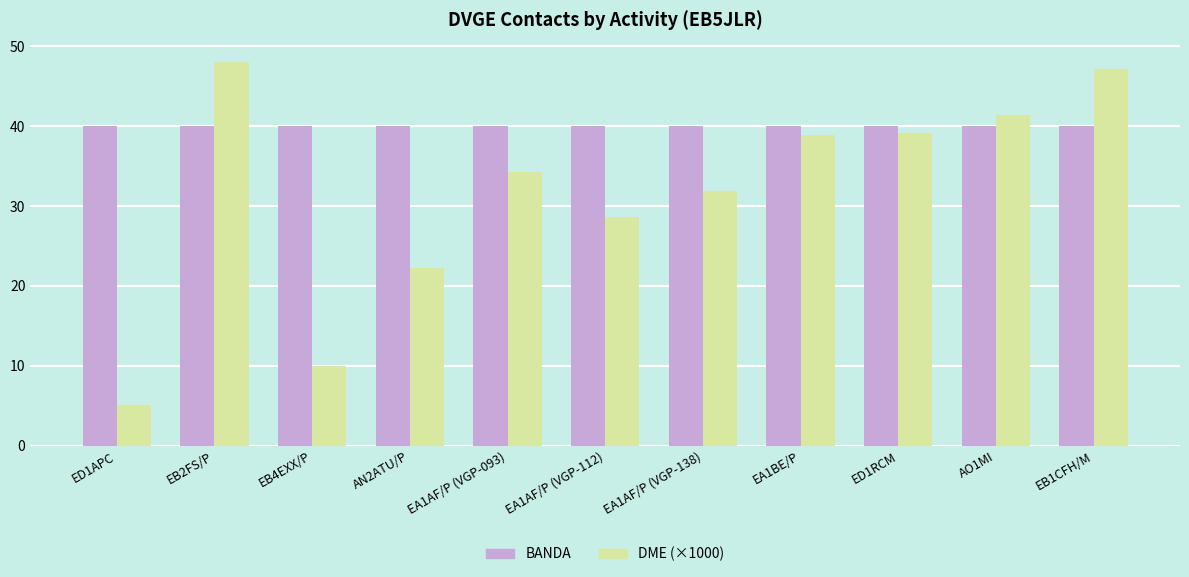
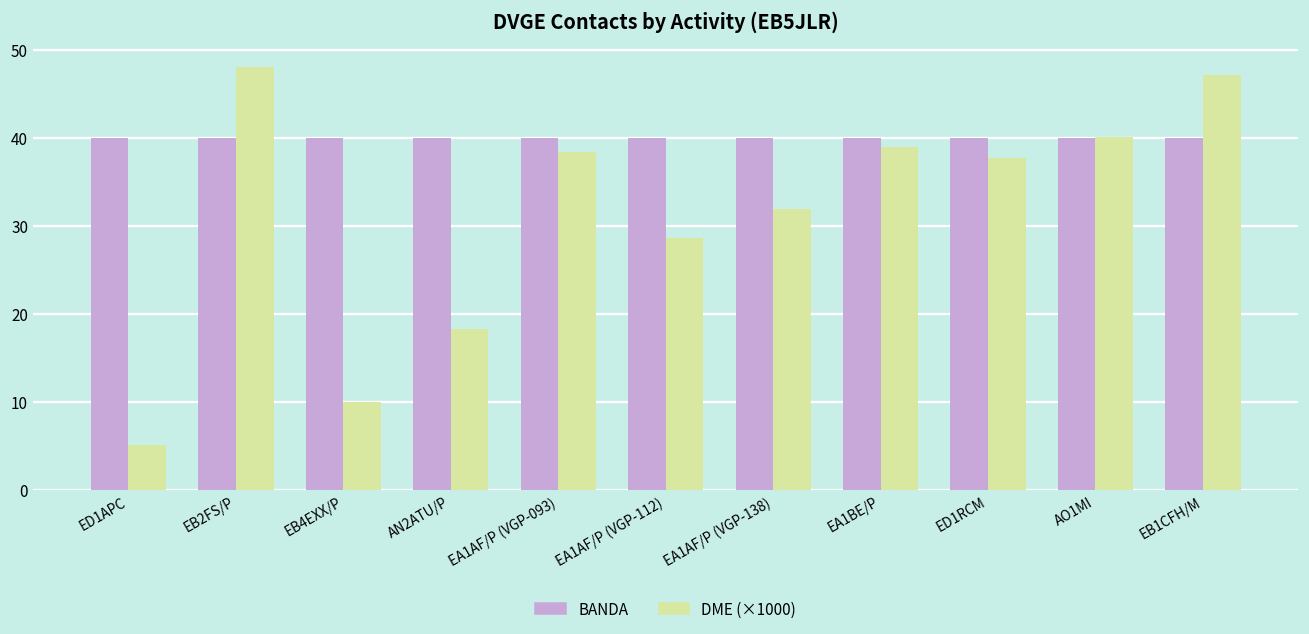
  {
    "BANDA": {
      "ED1APC": 40,
      "EB2FS/P": 40,
      "EB4EXX/P": 40,
      "AN2ATU/P": 40,
      "EA1AF/P (VGP-093)": 40,
      "EA1AF/P (VGP-112)": 40,
      "EA1AF/P (VGP-138)": 40,
      "EA1BE/P": 40,
      "ED1RCM": 40,
      "AO1MI": 40,
      "EB1CFH/M": 40
    },
    "DME (×1000)": {
      "ED1APC": 5,
      "EB2FS/P": 48,
      "EB4EXX/P": 10,
-     "AN2ATU/P": 22,
-     "EA1AF/P (VGP-093)": 34,
+     "AN2ATU/P": 18,
+     "EA1AF/P (VGP-093)": 38,
      "EA1AF/P (VGP-112)": 29,
      "EA1AF/P (VGP-138)": 32,
      "EA1BE/P": 39,
-     "ED1RCM": 39,
-     "AO1MI": 41,
+     "ED1RCM": 38,
+     "AO1MI": 40,
      "EB1CFH/M": 47
    }
  }
